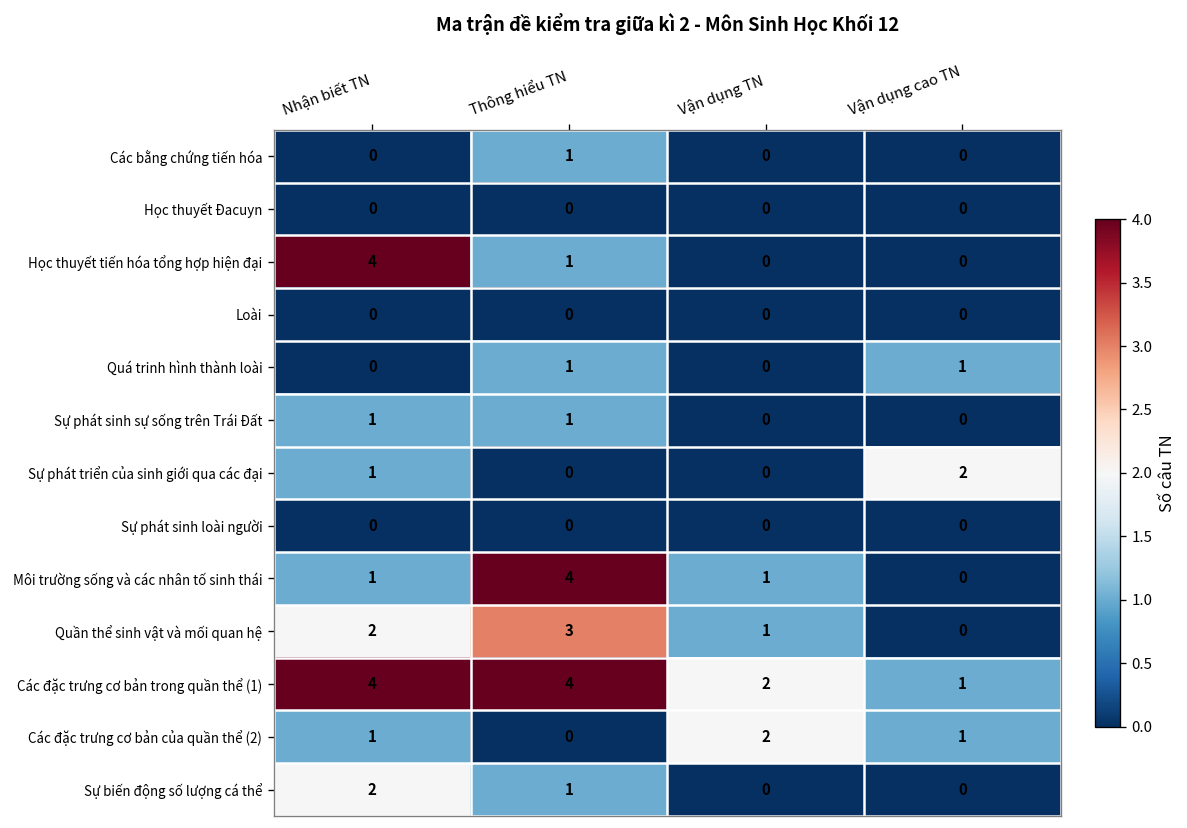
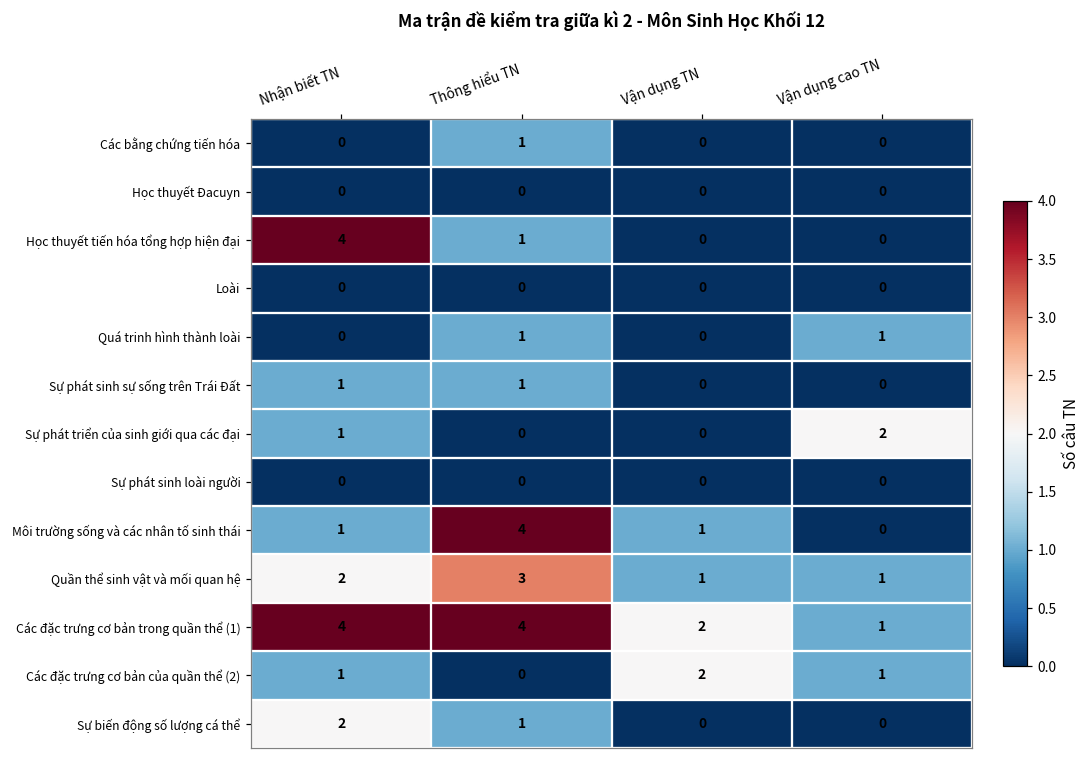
  {
    "Các bằng chứng tiến hóa": {
      "Nhận biết TN": 0,
      "Thông hiểu TN": 1,
      "Vận dụng TN": 0,
      "Vận dụng cao TN": 0
    },
    "Học thuyết Đacuyn": {
      "Nhận biết TN": 0,
      "Thông hiểu TN": 0,
      "Vận dụng TN": 0,
      "Vận dụng cao TN": 0
    },
    "Học thuyết tiến hóa tổng hợp hiện đại": {
      "Nhận biết TN": 4,
      "Thông hiểu TN": 1,
      "Vận dụng TN": 0,
      "Vận dụng cao TN": 0
    },
    "Loài": {
      "Nhận biết TN": 0,
      "Thông hiểu TN": 0,
      "Vận dụng TN": 0,
      "Vận dụng cao TN": 0
    },
    "Quá trinh hình thành loài": {
      "Nhận biết TN": 0,
      "Thông hiểu TN": 1,
      "Vận dụng TN": 0,
      "Vận dụng cao TN": 1
    },
    "Sự phát sinh sự sống trên Trái Đất": {
      "Nhận biết TN": 1,
      "Thông hiểu TN": 1,
      "Vận dụng TN": 0,
      "Vận dụng cao TN": 0
    },
    "Sự phát triển của sinh giới qua các đại": {
      "Nhận biết TN": 1,
      "Thông hiểu TN": 0,
      "Vận dụng TN": 0,
      "Vận dụng cao TN": 2
    },
    "Sự phát sinh loài người": {
      "Nhận biết TN": 0,
      "Thông hiểu TN": 0,
      "Vận dụng TN": 0,
      "Vận dụng cao TN": 0
    },
    "Môi trường sống và các nhân tố sinh thái": {
      "Nhận biết TN": 1,
      "Thông hiểu TN": 4,
      "Vận dụng TN": 1,
      "Vận dụng cao TN": 0
    },
    "Quần thể sinh vật và mối quan hệ": {
      "Nhận biết TN": 2,
      "Thông hiểu TN": 3,
      "Vận dụng TN": 1,
-     "Vận dụng cao TN": 0
+     "Vận dụng cao TN": 1
    },
    "Các đặc trưng cơ bản trong quần thể (1)": {
      "Nhận biết TN": 4,
      "Thông hiểu TN": 4,
      "Vận dụng TN": 2,
      "Vận dụng cao TN": 1
    },
    "Các đặc trưng cơ bản của quần thể (2)": {
      "Nhận biết TN": 1,
      "Thông hiểu TN": 0,
      "Vận dụng TN": 2,
      "Vận dụng cao TN": 1
    },
    "Sự biến động số lượng cá thể": {
      "Nhận biết TN": 2,
      "Thông hiểu TN": 1,
      "Vận dụng TN": 0,
      "Vận dụng cao TN": 0
    }
  }
